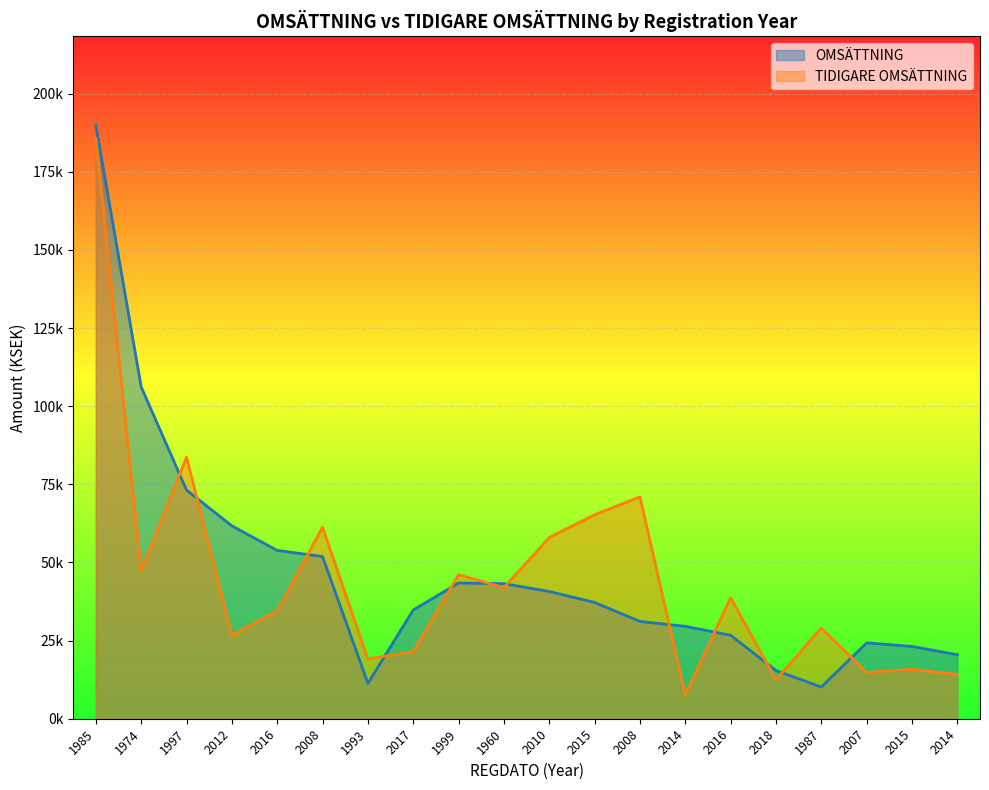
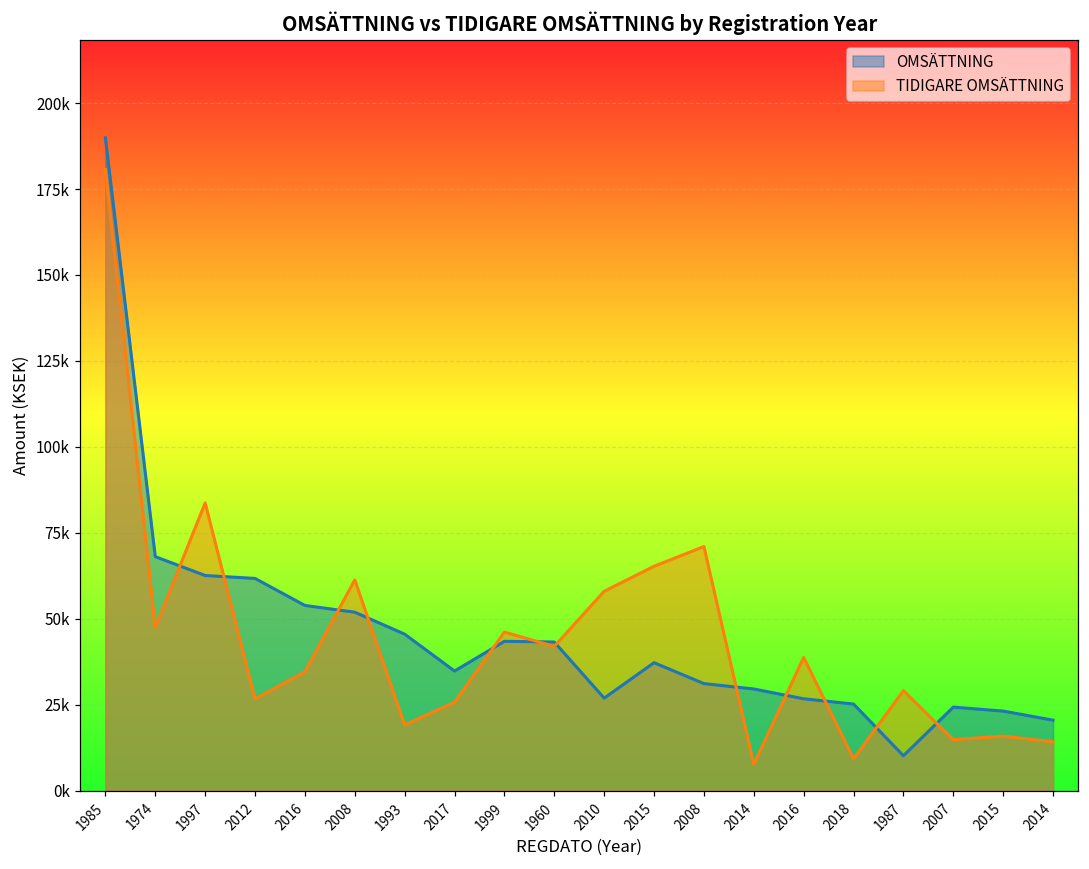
  {
    "OMSÄTTNING": {
      "1985": 190000,
-     "1974": 106000,
-     "1997": 73000,
+     "1974": 68000,
+     "1997": 63000,
      "2012": 62000,
-     "1993": 11000,
+     "1993": 46000,
      "2017": 35000,
      "1999": 43000,
      "1960": 43000,
-     "2010": 41000,
-     "2018": 15000,
+     "2010": 27000,
+     "2018": 25000,
      "1987": 10000,
      "2007": 24000
    },
    "TIDIGARE OMSÄTTNING": {
-     "1985": 186000,
+     "1985": 181000,
      "1974": 47000,
      "1997": 84000,
      "2012": 27000,
      "1993": 19000,
-     "2017": 22000,
+     "2017": 26000,
      "1999": 46000,
      "1960": 42000,
      "2010": 58000,
-     "2018": 12000,
+     "2018": 9000,
      "1987": 29000,
      "2007": 15000
    }
  }
